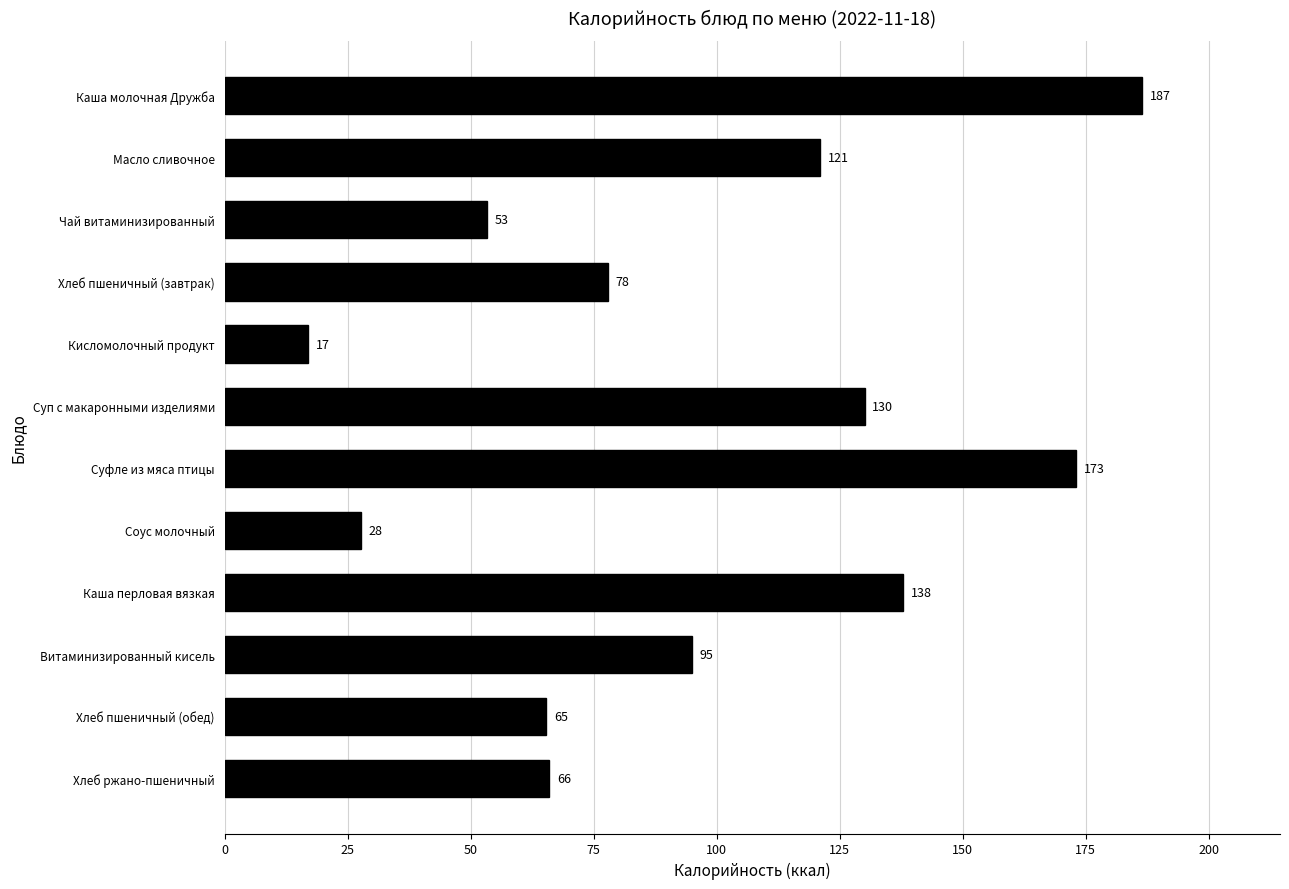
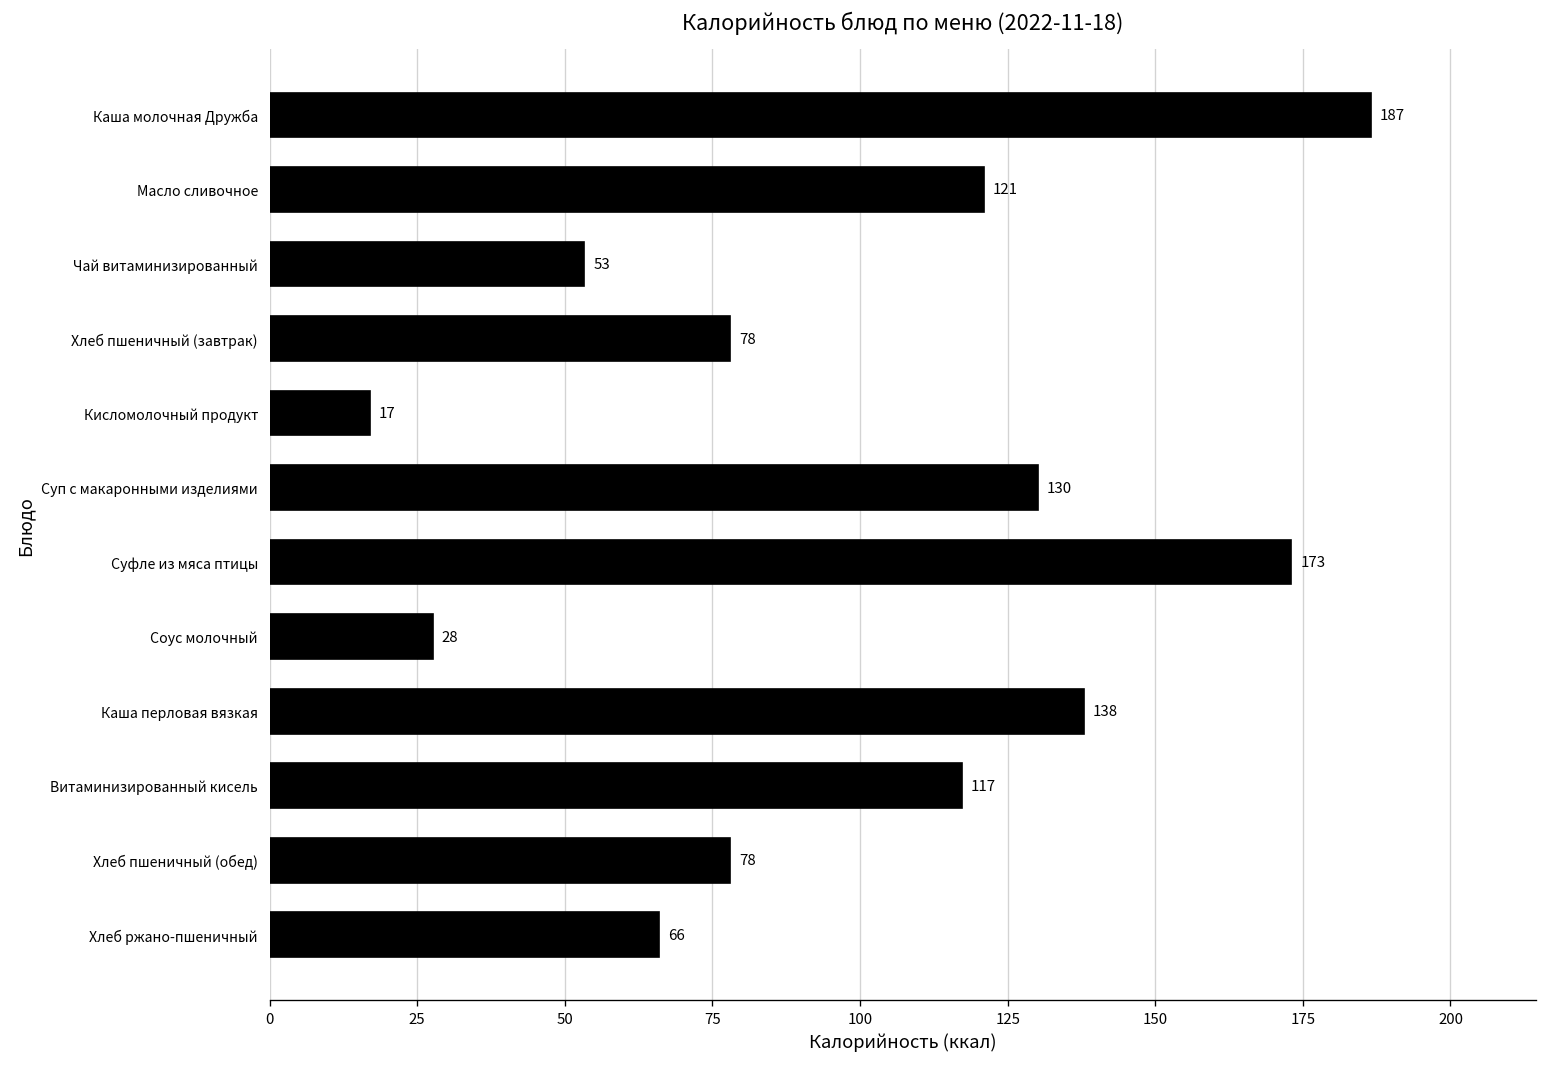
  {
    "Каша молочная Дружба": 187,
    "Масло сливочное": 121,
    "Чай витаминизированный": 53,
    "Хлеб пшеничный (завтрак)": 78,
    "Кисломолочный продукт": 17,
    "Суп с макаронными изделиями": 130,
    "Суфле из мяса птицы": 173,
    "Соус молочный": 28,
    "Каша перловая вязкая": 138,
-   "Витаминизированный кисель": 95,
-   "Хлеб пшеничный (обед)": 65,
+   "Витаминизированный кисель": 117,
+   "Хлеб пшеничный (обед)": 78,
    "Хлеб ржано-пшеничный": 66
  }
